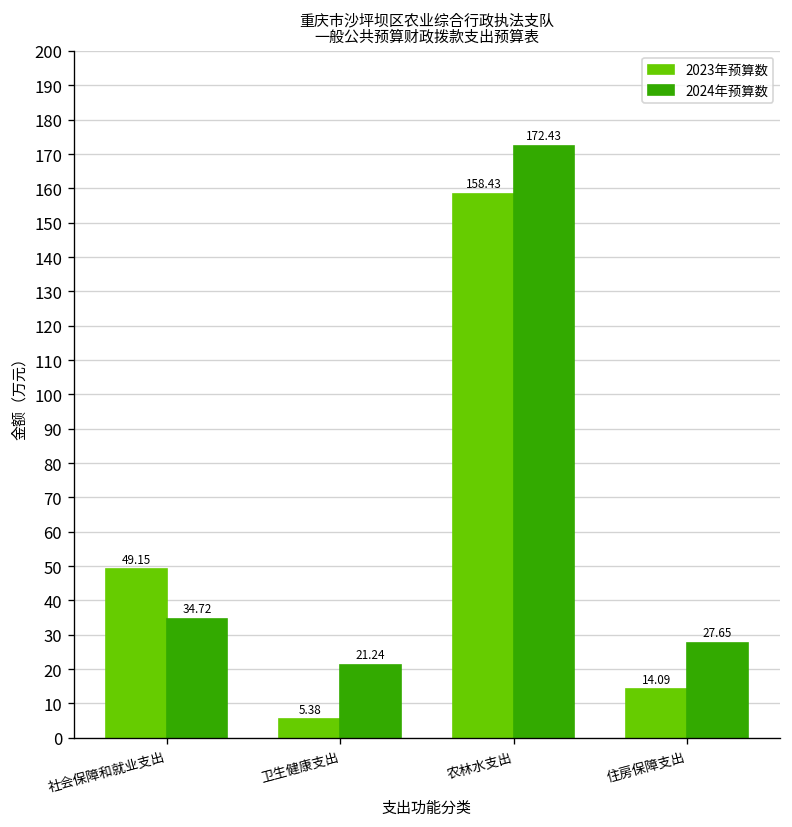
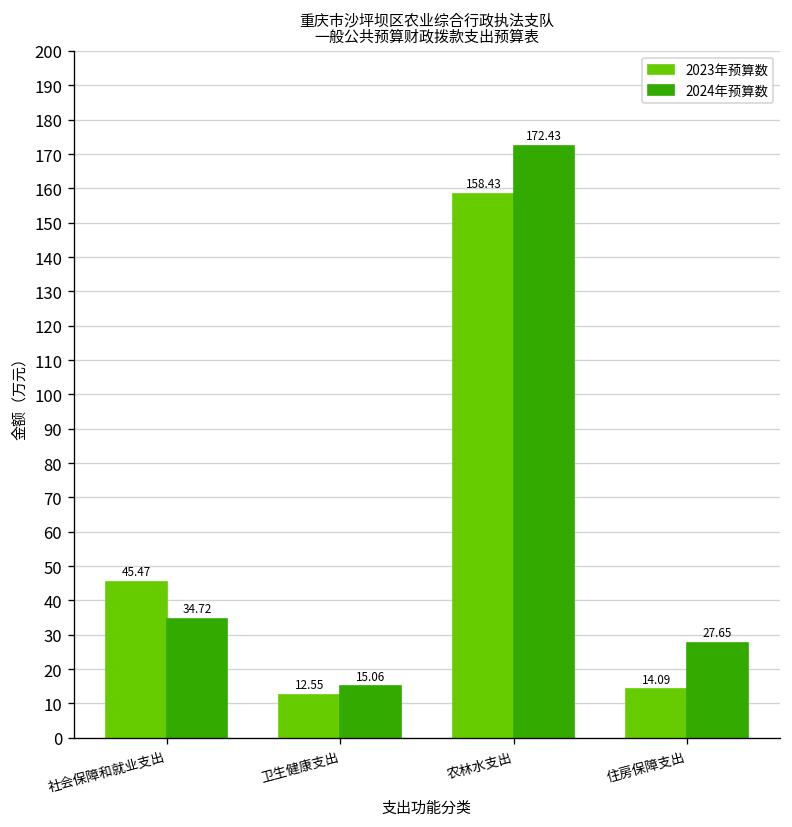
  {
    "2023年预算数": {
-     "社会保障和就业支出": 49.15,
-     "卫生健康支出": 5.38,
+     "社会保障和就业支出": 45.47,
+     "卫生健康支出": 12.55,
      "农林水支出": 158.43,
      "住房保障支出": 14.09
    },
    "2024年预算数": {
      "社会保障和就业支出": 34.72,
-     "卫生健康支出": 21.24,
+     "卫生健康支出": 15.06,
      "农林水支出": 172.43,
      "住房保障支出": 27.65
    }
  }
